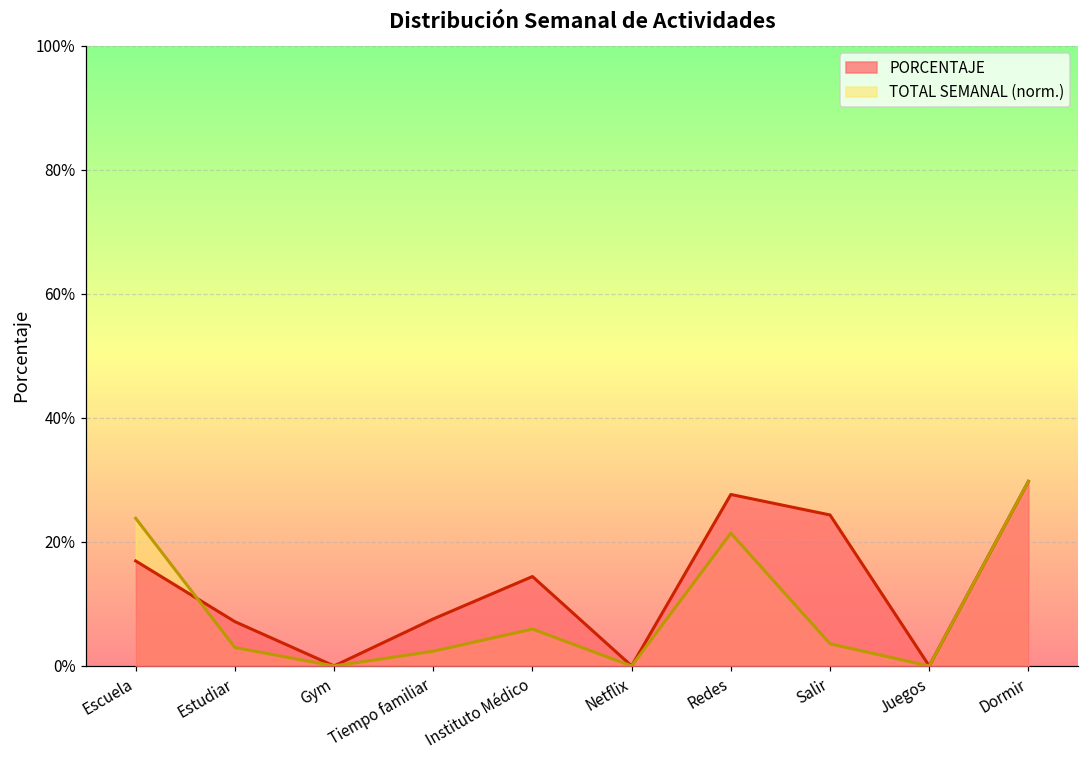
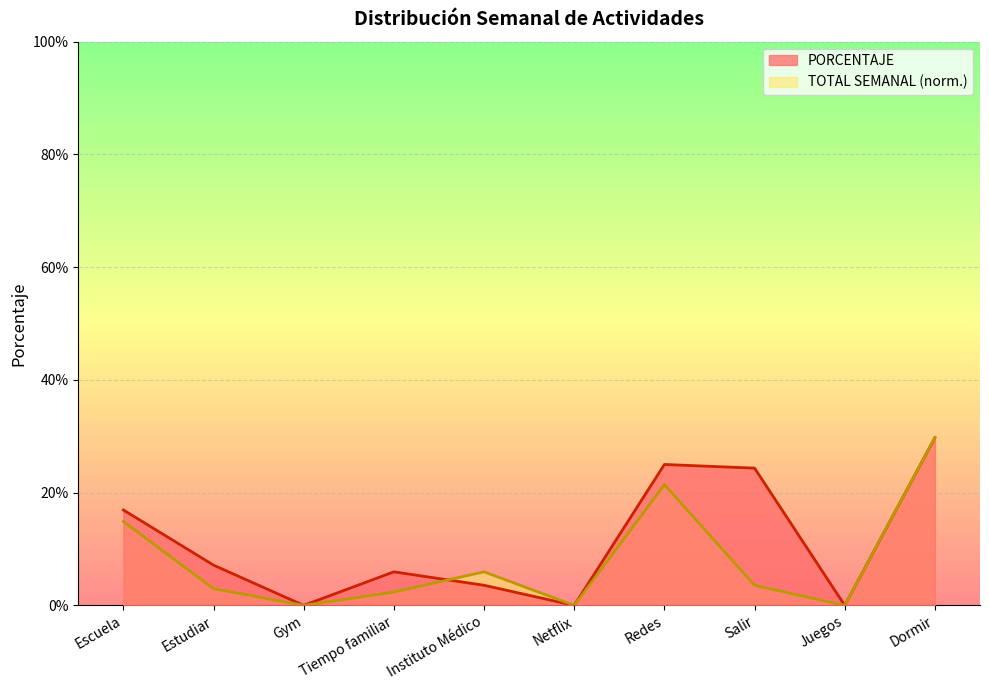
  {
    "PORCENTAJE": {
      "Escuela": "17%",
      "Estudiar": "7%",
-     "Tiempo familiar": "8%",
-     "Instituto Médico": "14%",
-     "Redes": "28%",
+     "Tiempo familiar": "6%",
+     "Instituto Médico": "4%",
+     "Redes": "25%",
      "Salir": "24%"
    },
    "TOTAL SEMANAL (norm.)": {
-     "Escuela": "24%",
+     "Escuela": "15%",
      "Estudiar": "3%",
      "Tiempo familiar": "2%",
      "Instituto Médico": "6%",
      "Redes": "21%",
      "Salir": "4%"
    }
  }
